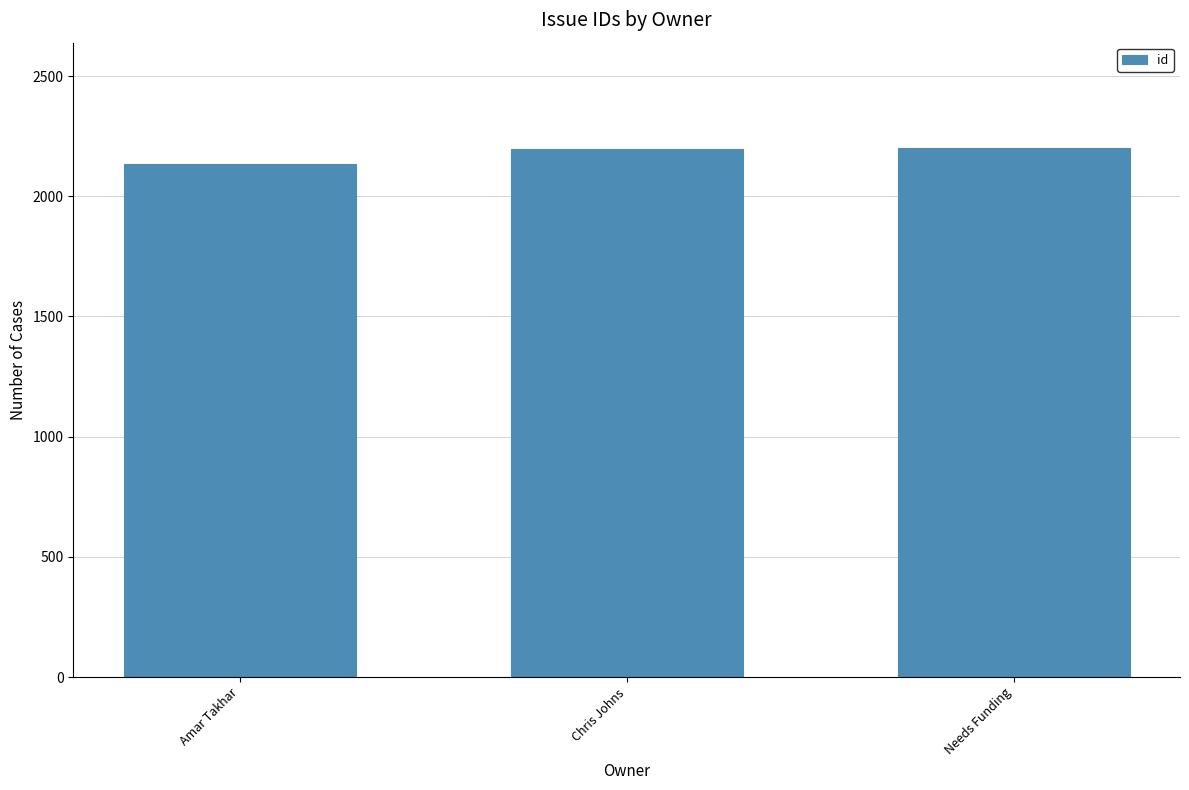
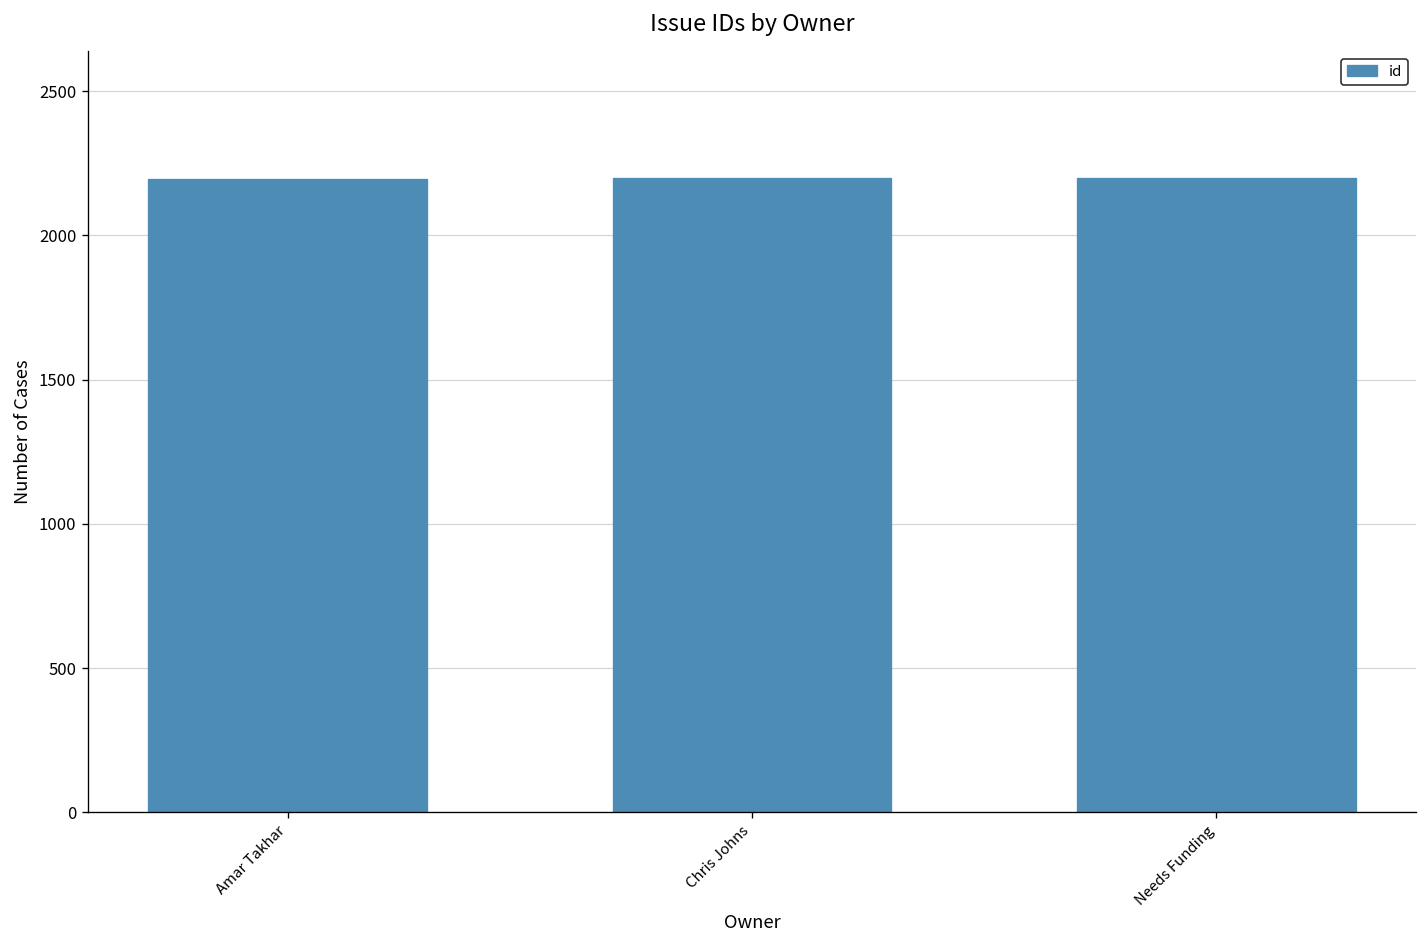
  {
-   "Amar Takhar": 2130,
+   "Amar Takhar": 2200,
    "Chris Johns": 2200,
    "Needs Funding": 2200
  }
